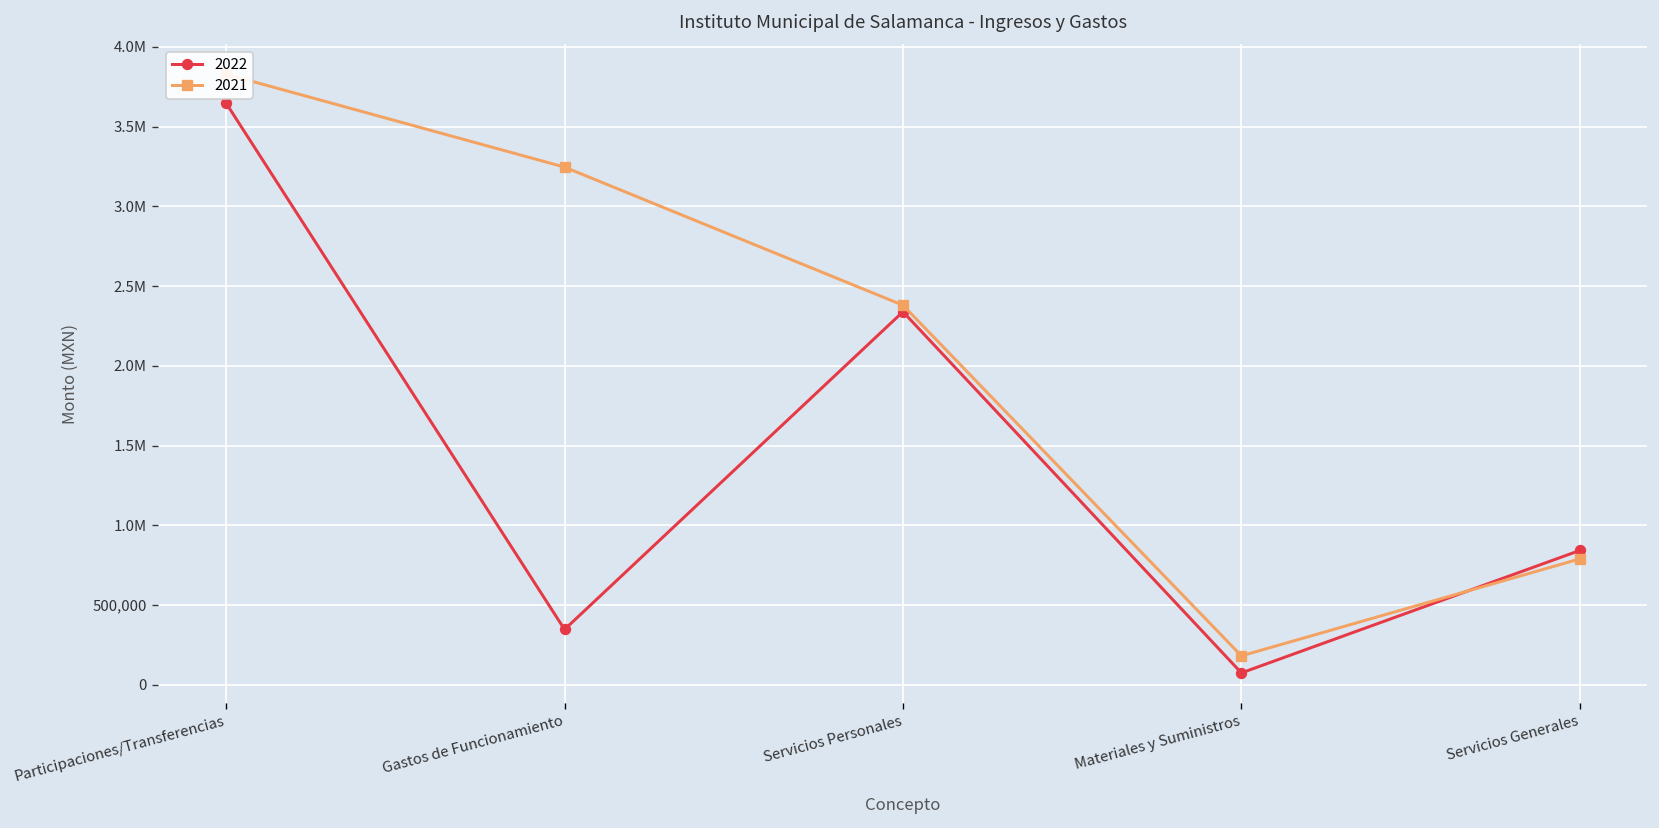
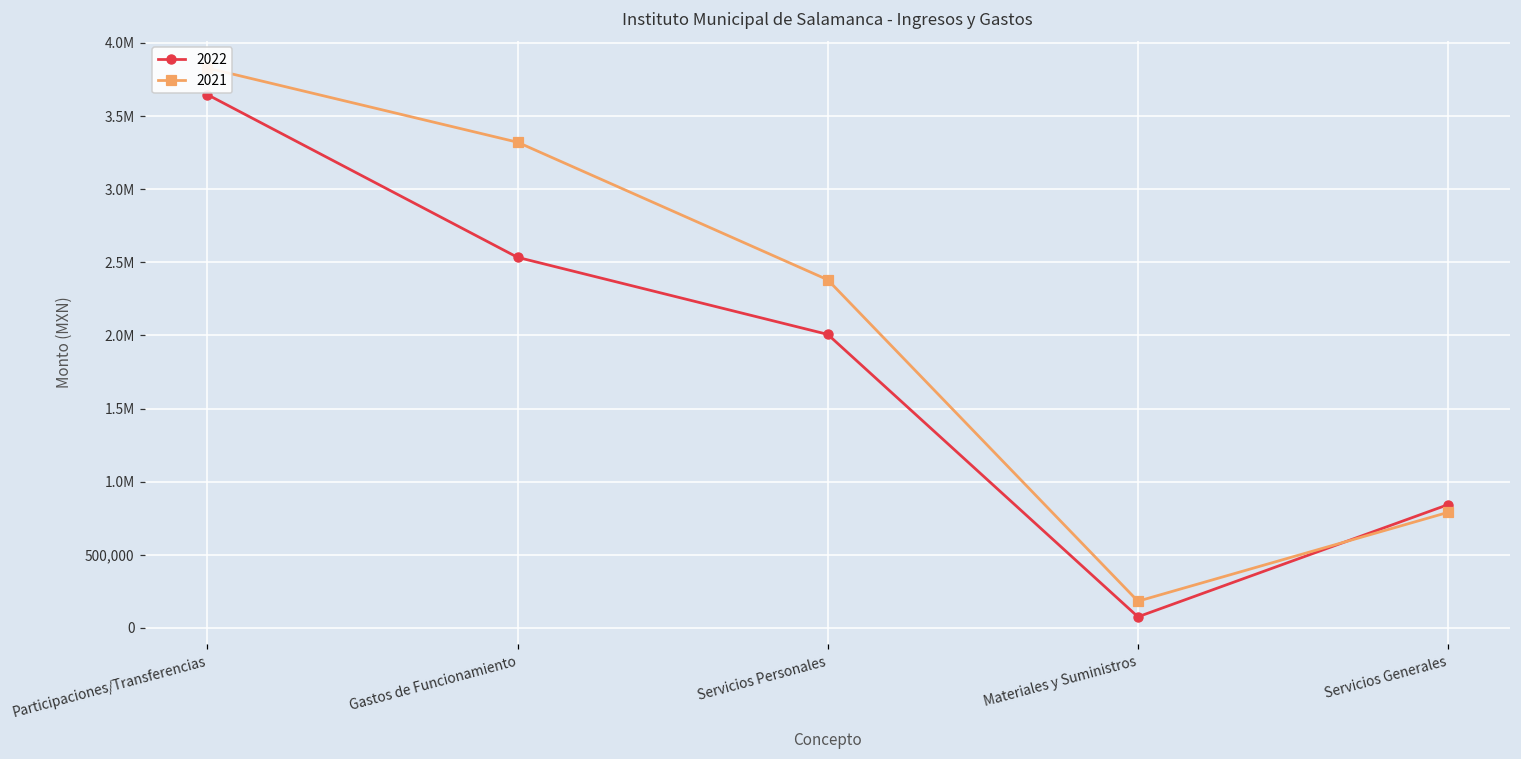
  {
    "2022": {
      "Participaciones/Transferencias": "3,650,000",
-     "Gastos de Funcionamiento": "350,000",
-     "Servicios Personales": "2,340,000",
+     "Gastos de Funcionamiento": "2,530,000",
+     "Servicios Personales": "2,010,000",
      "Materiales y Suministros": "80,000",
      "Servicios Generales": "840,000"
    },
    "2021": {
-     "Gastos de Funcionamiento": "3,250,000",
+     "Gastos de Funcionamiento": "3,320,000",
      "Servicios Personales": "2,380,000",
      "Materiales y Suministros": "180,000",
      "Servicios Generales": "790,000"
    }
  }
